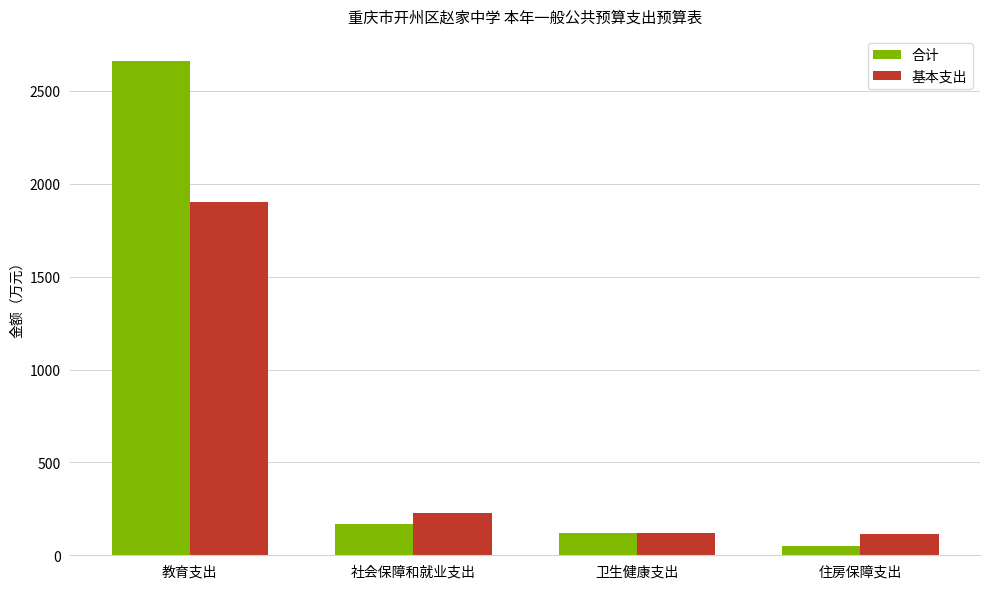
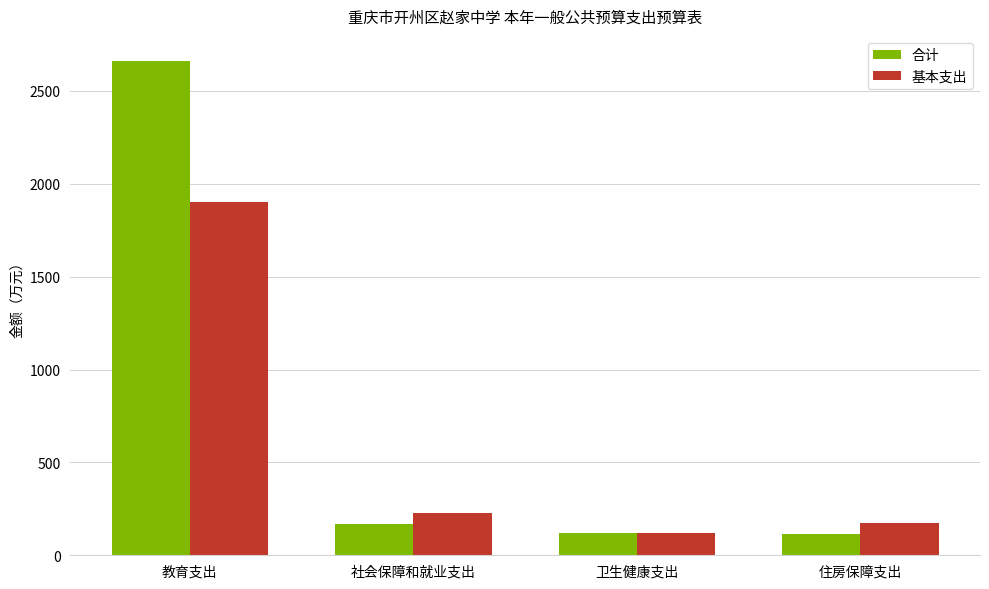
  {
    "合计": {
      "教育支出": 2660,
      "社会保障和就业支出": 170,
      "卫生健康支出": 120,
-     "住房保障支出": 50
+     "住房保障支出": 110
    },
    "基本支出": {
      "教育支出": 1900,
      "社会保障和就业支出": 230,
      "卫生健康支出": 120,
-     "住房保障支出": 110
+     "住房保障支出": 170
    }
  }
